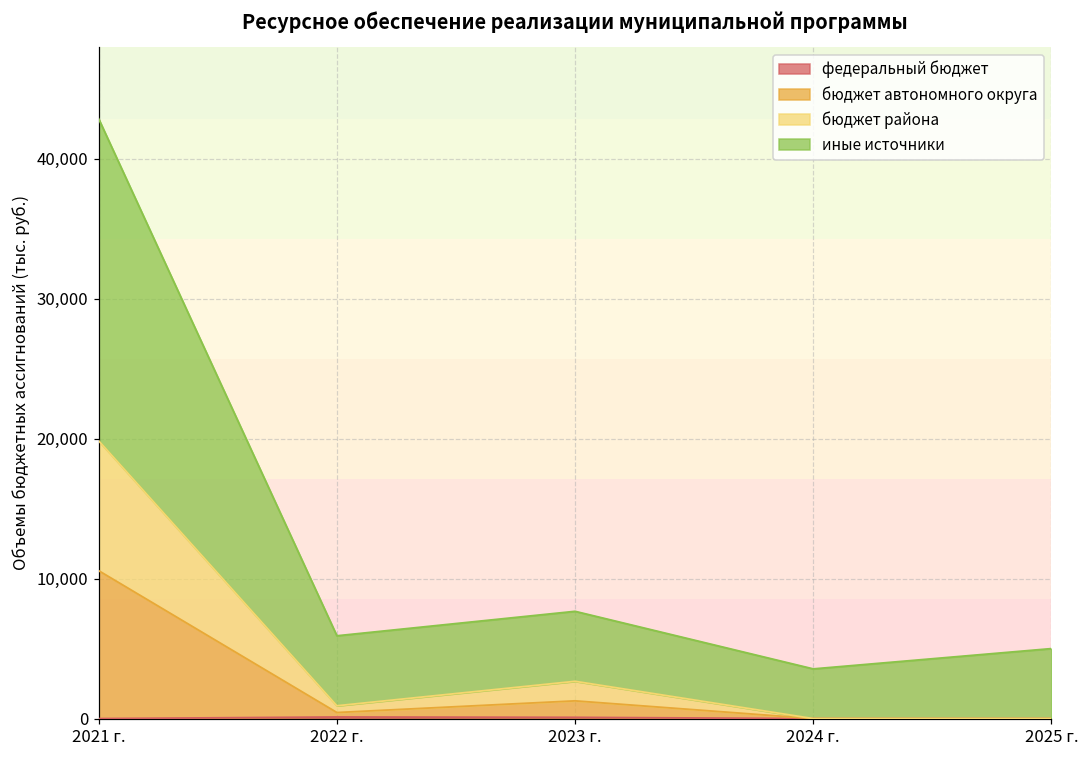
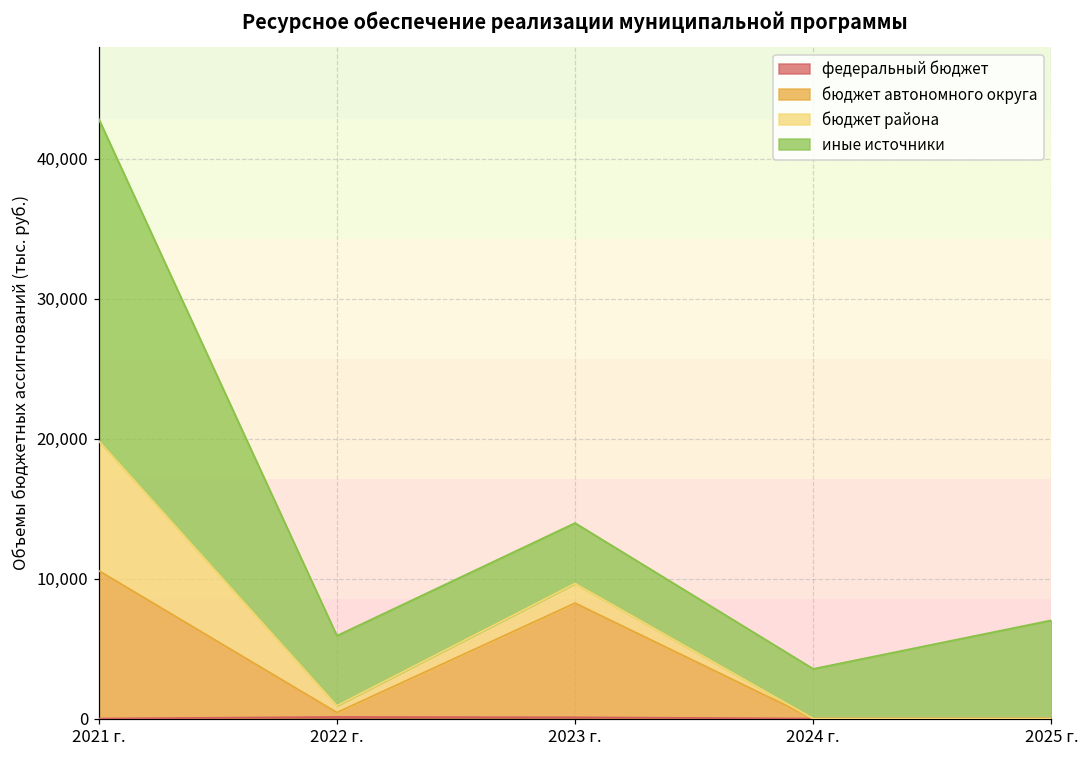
  {
    "федеральный бюджет": {
      "2021 г.": "0",
      "2022 г.": "100",
      "2023 г.": "100"
    },
    "бюджет автономного округа": {
      "2021 г.": "10,600",
      "2022 г.": "300",
-     "2023 г.": "1,200"
+     "2023 г.": "8,200"
    },
    "бюджет района": {
      "2021 г.": "9,300",
      "2022 г.": "500",
      "2023 г.": "1,400"
    },
    "иные источники": {
      "2021 г.": "23,000",
      "2022 г.": "5,000",
-     "2023 г.": "5,000",
+     "2023 г.": "4,300",
      "2024 г.": "3,600",
-     "2025 г.": "5,000"
+     "2025 г.": "7,000"
    }
  }
